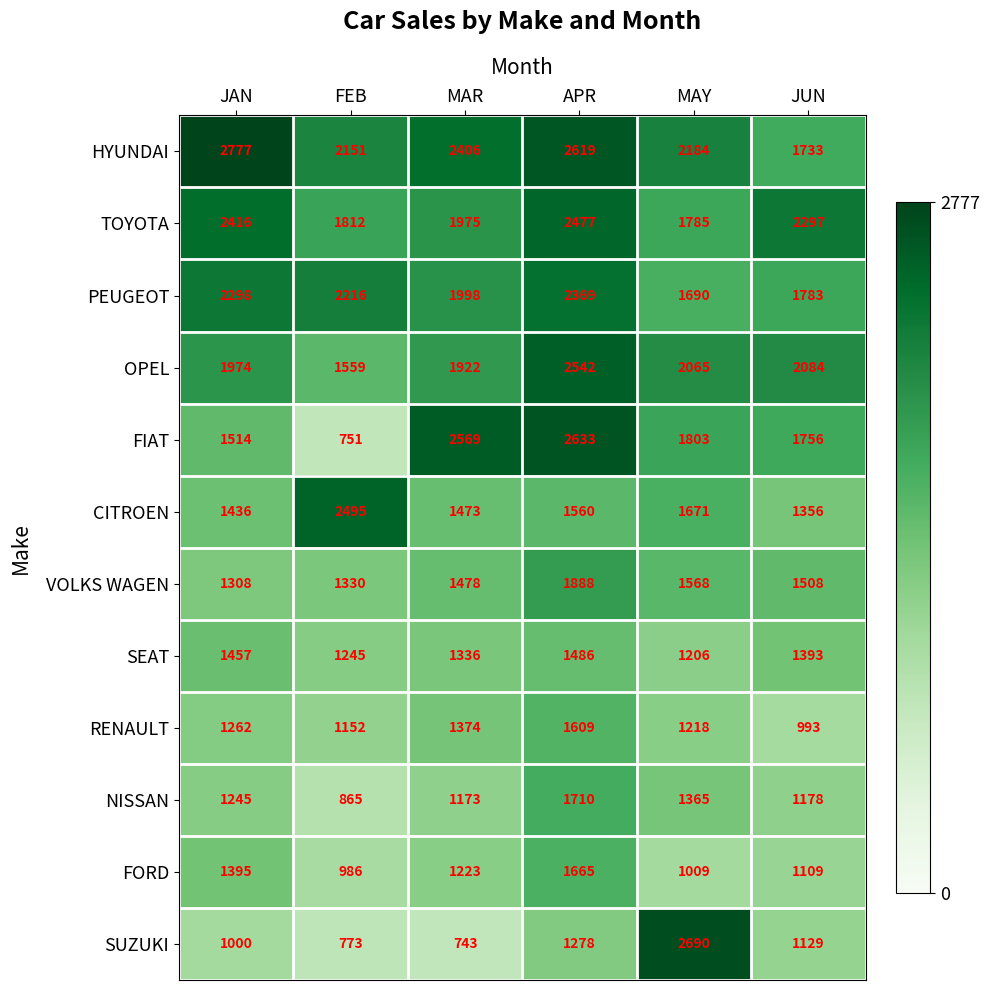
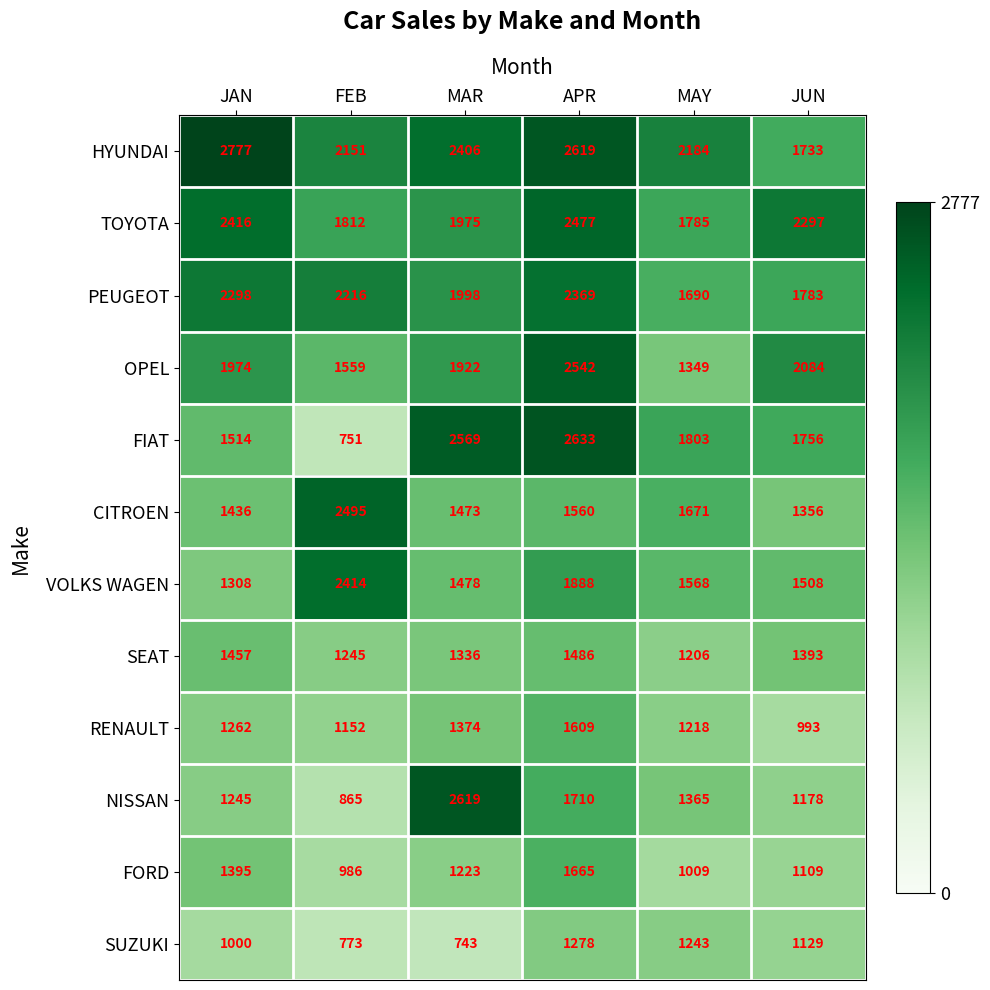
  {
    "HYUNDAI": {
      "JAN": 2777,
      "FEB": 2151,
      "MAR": 2406,
      "APR": 2619,
      "MAY": 2184,
      "JUN": 1733
    },
    "TOYOTA": {
      "JAN": 2416,
      "FEB": 1812,
      "MAR": 1975,
      "APR": 2477,
      "MAY": 1785,
      "JUN": 2297
    },
    "PEUGEOT": {
      "JAN": 2298,
      "FEB": 2216,
      "MAR": 1998,
      "APR": 2369,
      "MAY": 1690,
      "JUN": 1783
    },
    "OPEL": {
      "JAN": 1974,
      "FEB": 1559,
      "MAR": 1922,
      "APR": 2542,
-     "MAY": 2065,
+     "MAY": 1349,
      "JUN": 2084
    },
    "FIAT": {
      "JAN": 1514,
      "FEB": 751,
      "MAR": 2569,
      "APR": 2633,
      "MAY": 1803,
      "JUN": 1756
    },
    "CITROEN": {
      "JAN": 1436,
      "FEB": 2495,
      "MAR": 1473,
      "APR": 1560,
      "MAY": 1671,
      "JUN": 1356
    },
    "VOLKS WAGEN": {
      "JAN": 1308,
-     "FEB": 1330,
+     "FEB": 2414,
      "MAR": 1478,
      "APR": 1888,
      "MAY": 1568,
      "JUN": 1508
    },
    "SEAT": {
      "JAN": 1457,
      "FEB": 1245,
      "MAR": 1336,
      "APR": 1486,
      "MAY": 1206,
      "JUN": 1393
    },
    "RENAULT": {
      "JAN": 1262,
      "FEB": 1152,
      "MAR": 1374,
      "APR": 1609,
      "MAY": 1218,
      "JUN": 993
    },
    "NISSAN": {
      "JAN": 1245,
      "FEB": 865,
-     "MAR": 1173,
+     "MAR": 2619,
      "APR": 1710,
      "MAY": 1365,
      "JUN": 1178
    },
    "FORD": {
      "JAN": 1395,
      "FEB": 986,
      "MAR": 1223,
      "APR": 1665,
      "MAY": 1009,
      "JUN": 1109
    },
    "SUZUKI": {
      "JAN": 1000,
      "FEB": 773,
      "MAR": 743,
      "APR": 1278,
-     "MAY": 2690,
+     "MAY": 1243,
      "JUN": 1129
    }
  }
